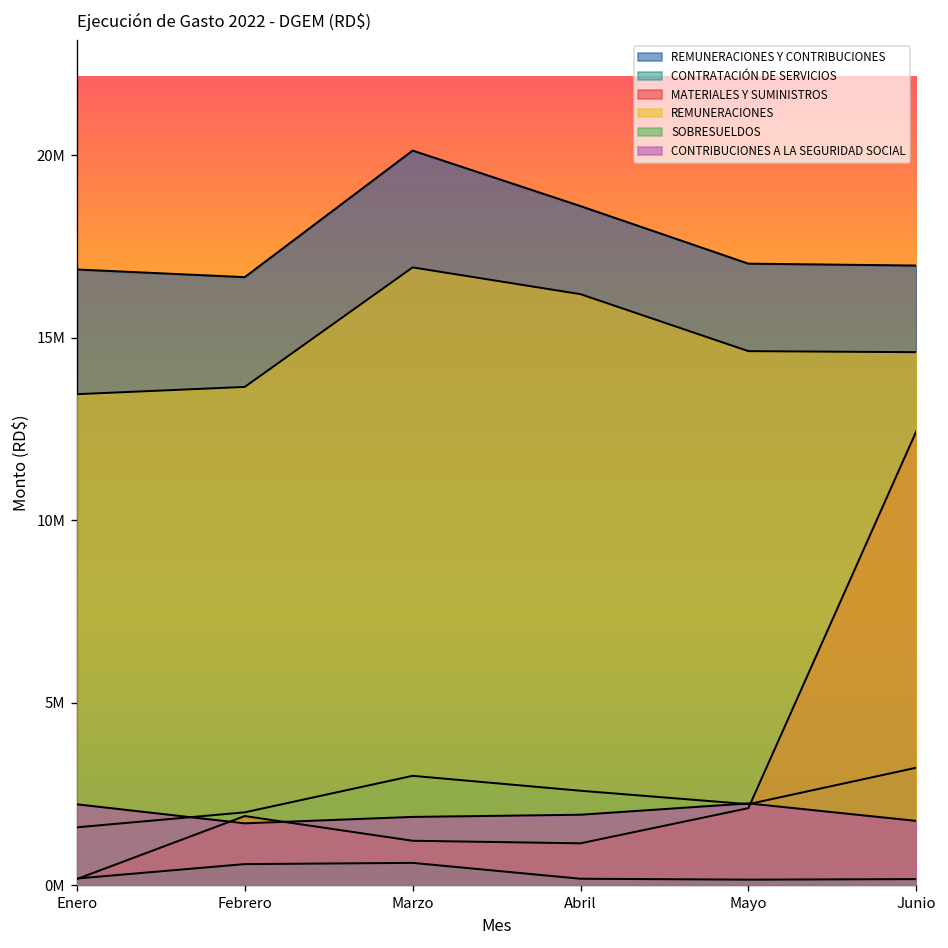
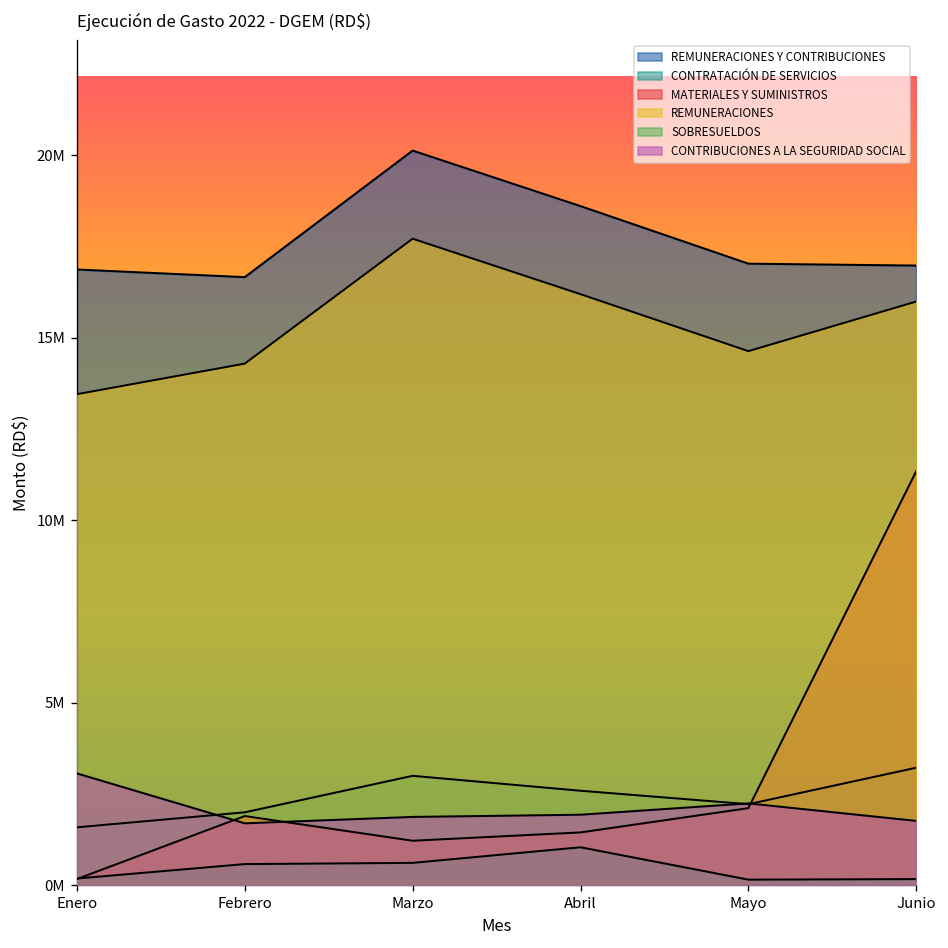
  {
    "MATERIALES Y SUMINISTROS": {
      "Febrero": 1900000,
      "Marzo": 1200000,
-     "Abril": 1100000,
+     "Abril": 1400000,
      "Mayo": 2100000,
-     "Junio": 12400000
+     "Junio": 11300000
    },
    "REMUNERACIONES": {
      "Enero": 13500000,
-     "Febrero": 13700000,
-     "Marzo": 16900000,
+     "Febrero": 14300000,
+     "Marzo": 17700000,
      "Abril": 16200000,
      "Mayo": 14600000,
-     "Junio": 14600000
+     "Junio": 16000000
    },
    "SOBRESUELDOS": {
      "Febrero": 600000,
      "Marzo": 600000,
-     "Abril": 200000,
+     "Abril": 1000000,
      "Mayo": 200000,
      "Junio": 200000
    },
    "CONTRIBUCIONES A LA SEGURIDAD SOCIAL": {
-     "Enero": 2200000,
+     "Enero": 3100000,
      "Febrero": 1700000,
      "Marzo": 1900000,
      "Abril": 1900000,
      "Junio": 1800000
    }
  }
